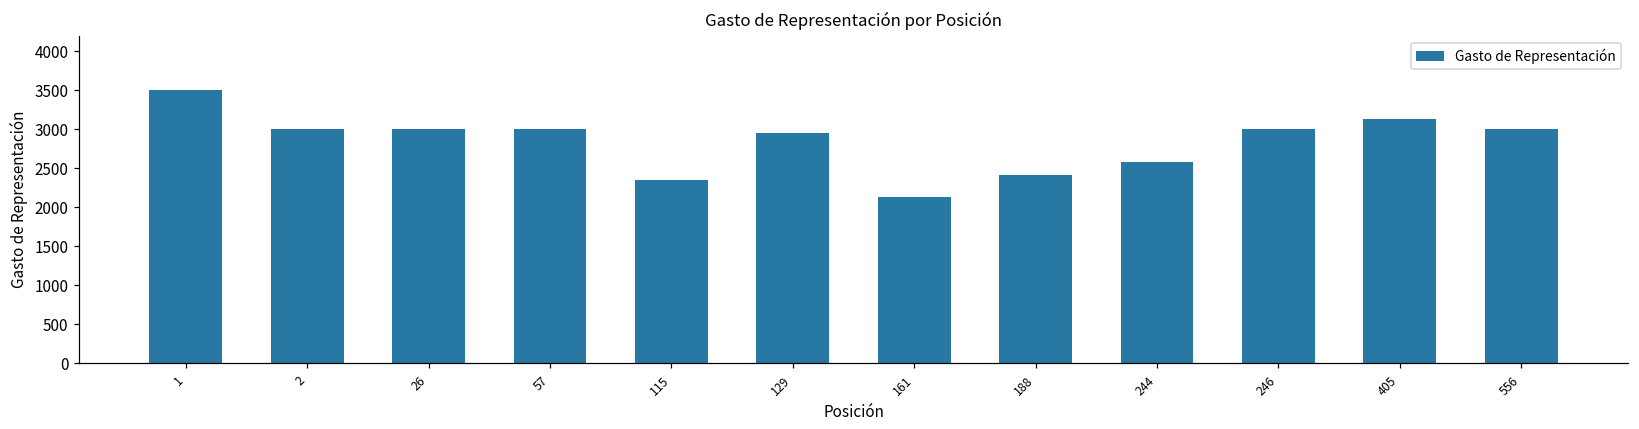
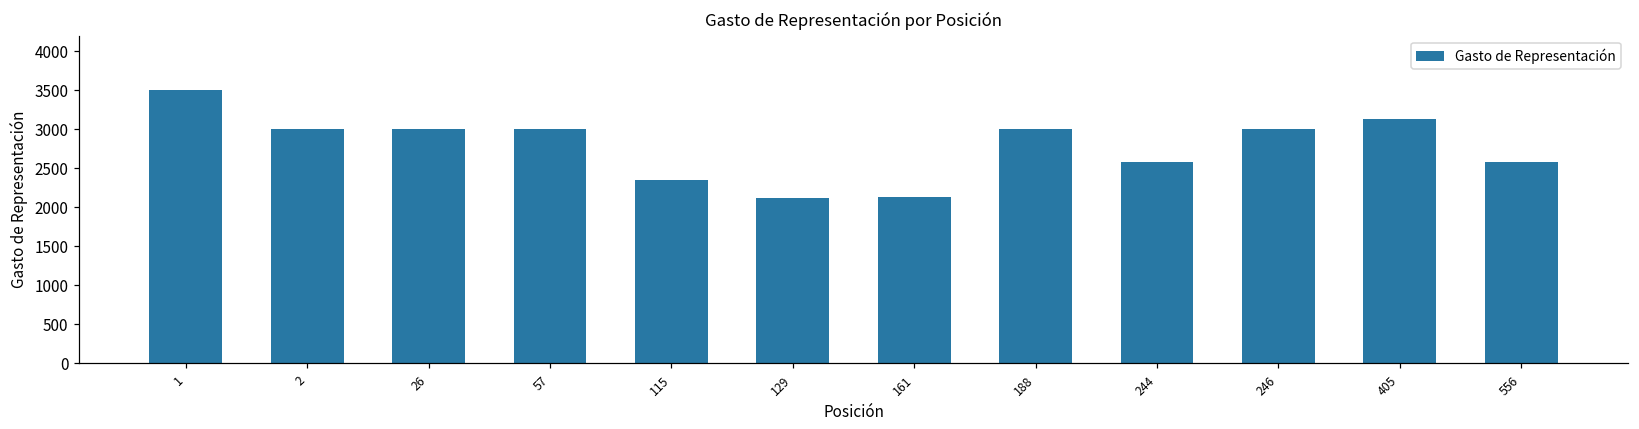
  {
    "1": 3500,
    "2": 3000,
    "26": 3000,
    "57": 3000,
    "115": 2400,
-   "129": 3000,
+   "129": 2100,
    "161": 2100,
-   "188": 2400,
+   "188": 3000,
    "244": 2600,
    "246": 3000,
    "405": 3100,
-   "556": 3000
+   "556": 2600
  }
